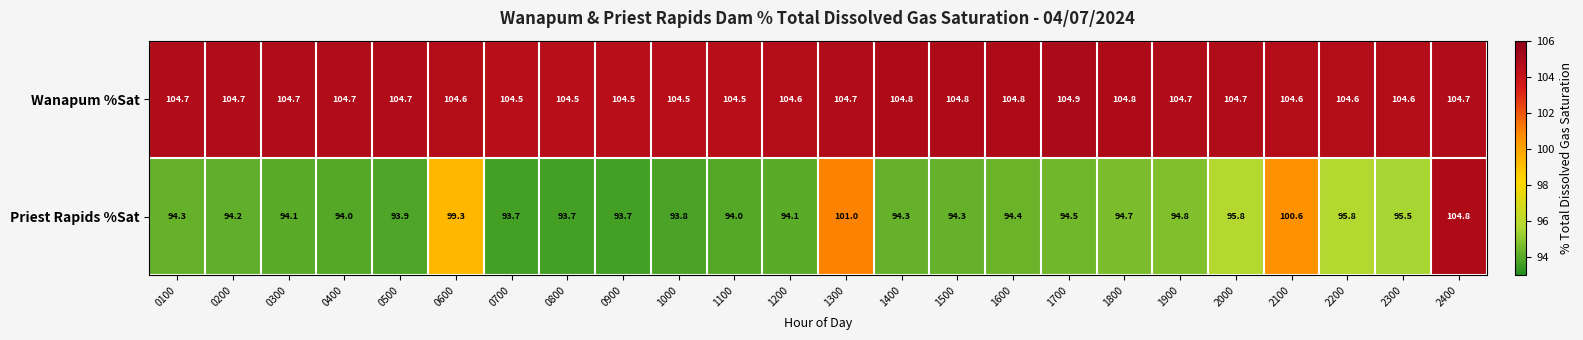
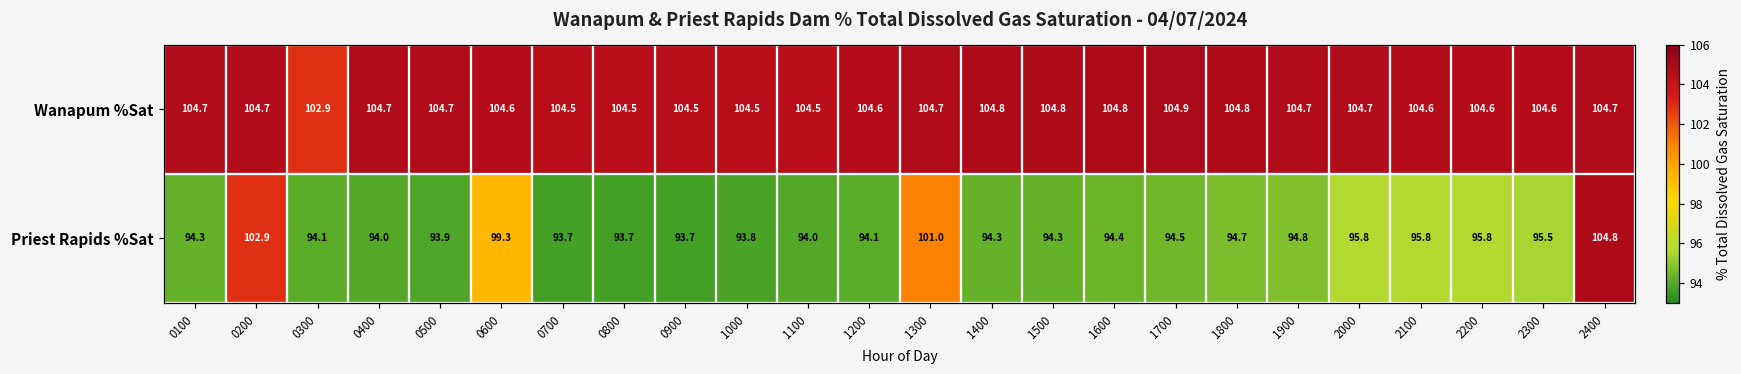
  {
    "Wanapum %Sat": {
      "0100": 104.7,
      "0200": 104.7,
-     "0300": 104.7,
+     "0300": 102.9,
      "0400": 104.7,
      "0500": 104.7,
      "0600": 104.6,
      "0700": 104.5,
      "0800": 104.5,
      "0900": 104.5,
      "1000": 104.5,
      "1100": 104.5,
      "1200": 104.6,
      "1300": 104.7,
      "1400": 104.8,
      "1500": 104.8,
      "1600": 104.8,
      "1700": 104.9,
      "1800": 104.8,
      "1900": 104.7,
      "2000": 104.7,
      "2100": 104.6,
      "2200": 104.6,
      "2300": 104.6,
      "2400": 104.7
    },
    "Priest Rapids %Sat": {
      "0100": 94.3,
-     "0200": 94.2,
+     "0200": 102.9,
      "0300": 94.1,
      "0400": 94.0,
      "0500": 93.9,
      "0600": 99.3,
      "0700": 93.7,
      "0800": 93.7,
      "0900": 93.7,
      "1000": 93.8,
      "1100": 94.0,
      "1200": 94.1,
      "1300": 101.0,
      "1400": 94.3,
      "1500": 94.3,
      "1600": 94.4,
      "1700": 94.5,
      "1800": 94.7,
      "1900": 94.8,
      "2000": 95.8,
-     "2100": 100.6,
+     "2100": 95.8,
      "2200": 95.8,
      "2300": 95.5,
      "2400": 104.8
    }
  }
